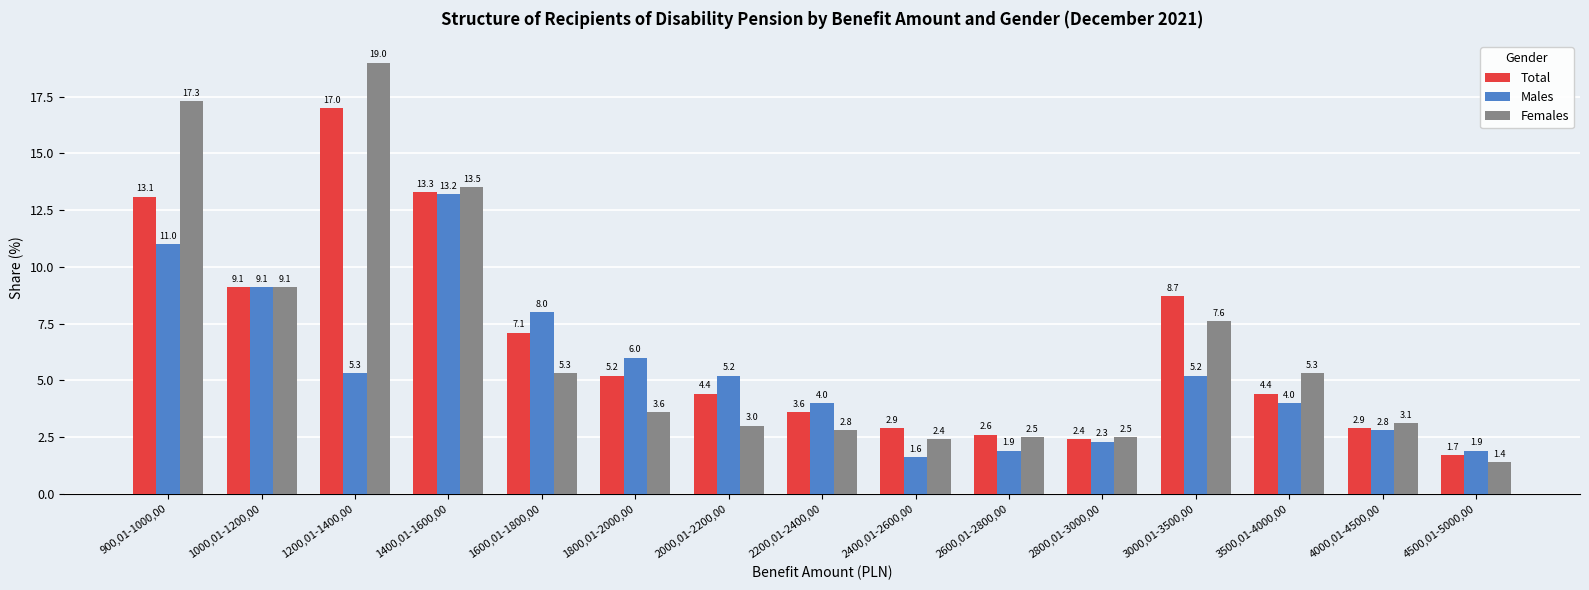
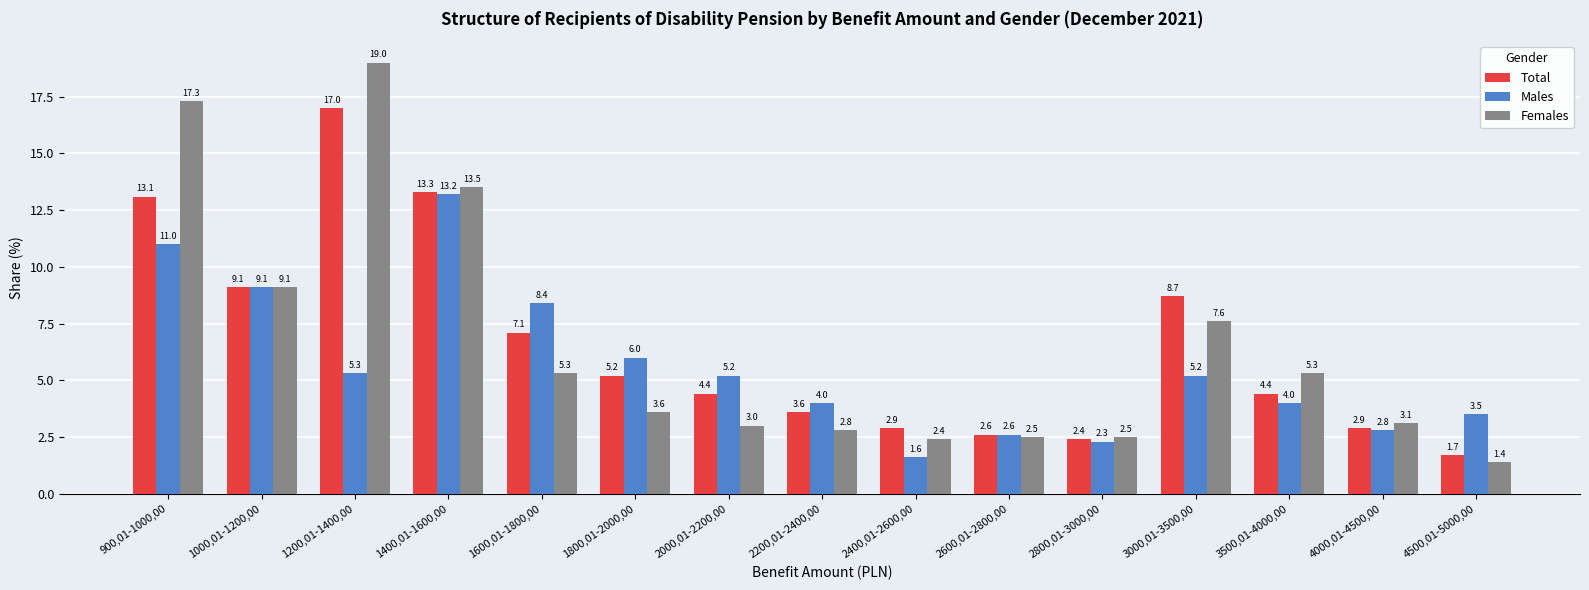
  {
    "Total": {
      "900,01-1000,00": 13.1,
      "1000,01-1200,00": 9.1,
      "1200,01-1400,00": 17.0,
      "1400,01-1600,00": 13.3,
      "1600,01-1800,00": 7.1,
      "1800,01-2000,00": 5.2,
      "2000,01-2200,00": 4.4,
      "2200,01-2400,00": 3.6,
      "2400,01-2600,00": 2.9,
      "2600,01-2800,00": 2.6,
      "2800,01-3000,00": 2.4,
      "3000,01-3500,00": 8.7,
      "3500,01-4000,00": 4.4,
      "4000,01-4500,00": 2.9,
      "4500,01-5000,00": 1.7
    },
    "Males": {
      "900,01-1000,00": 11.0,
      "1000,01-1200,00": 9.1,
      "1200,01-1400,00": 5.3,
      "1400,01-1600,00": 13.2,
-     "1600,01-1800,00": 8.0,
+     "1600,01-1800,00": 8.4,
      "1800,01-2000,00": 6.0,
      "2000,01-2200,00": 5.2,
      "2200,01-2400,00": 4.0,
      "2400,01-2600,00": 1.6,
-     "2600,01-2800,00": 1.9,
+     "2600,01-2800,00": 2.6,
      "2800,01-3000,00": 2.3,
      "3000,01-3500,00": 5.2,
      "3500,01-4000,00": 4.0,
      "4000,01-4500,00": 2.8,
-     "4500,01-5000,00": 1.9
+     "4500,01-5000,00": 3.5
    },
    "Females": {
      "900,01-1000,00": 17.3,
      "1000,01-1200,00": 9.1,
      "1200,01-1400,00": 19.0,
      "1400,01-1600,00": 13.5,
      "1600,01-1800,00": 5.3,
      "1800,01-2000,00": 3.6,
      "2000,01-2200,00": 3.0,
      "2200,01-2400,00": 2.8,
      "2400,01-2600,00": 2.4,
      "2600,01-2800,00": 2.5,
      "2800,01-3000,00": 2.5,
      "3000,01-3500,00": 7.6,
      "3500,01-4000,00": 5.3,
      "4000,01-4500,00": 3.1,
      "4500,01-5000,00": 1.4
    }
  }
